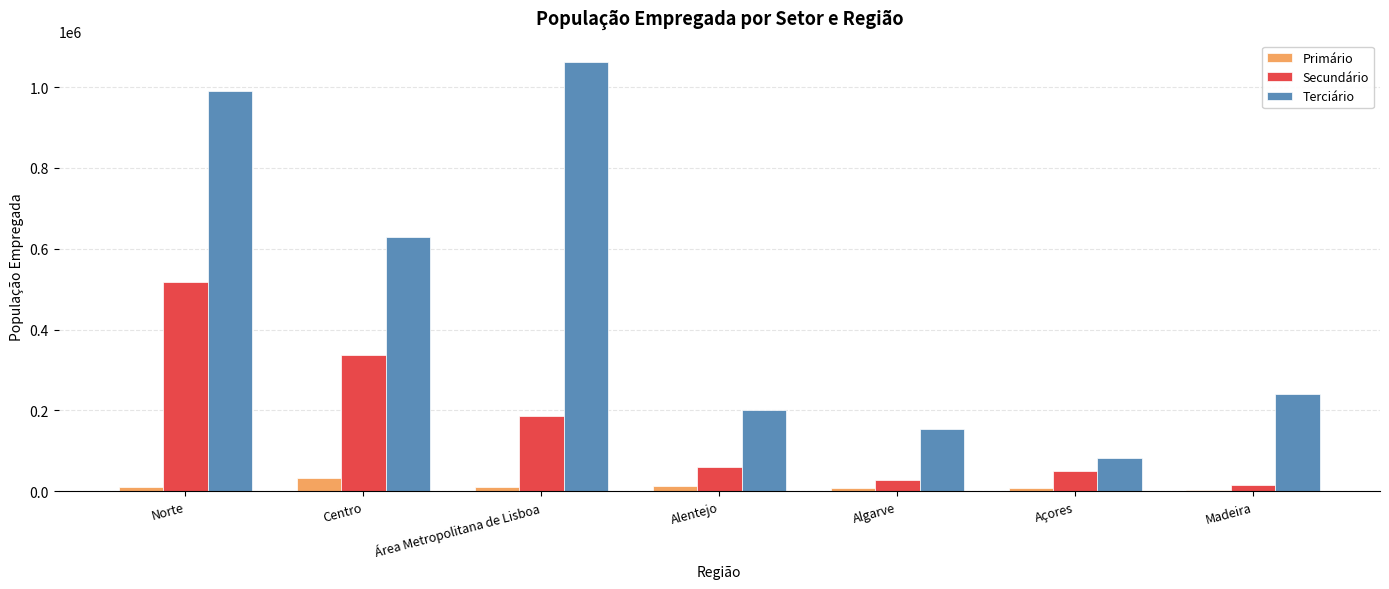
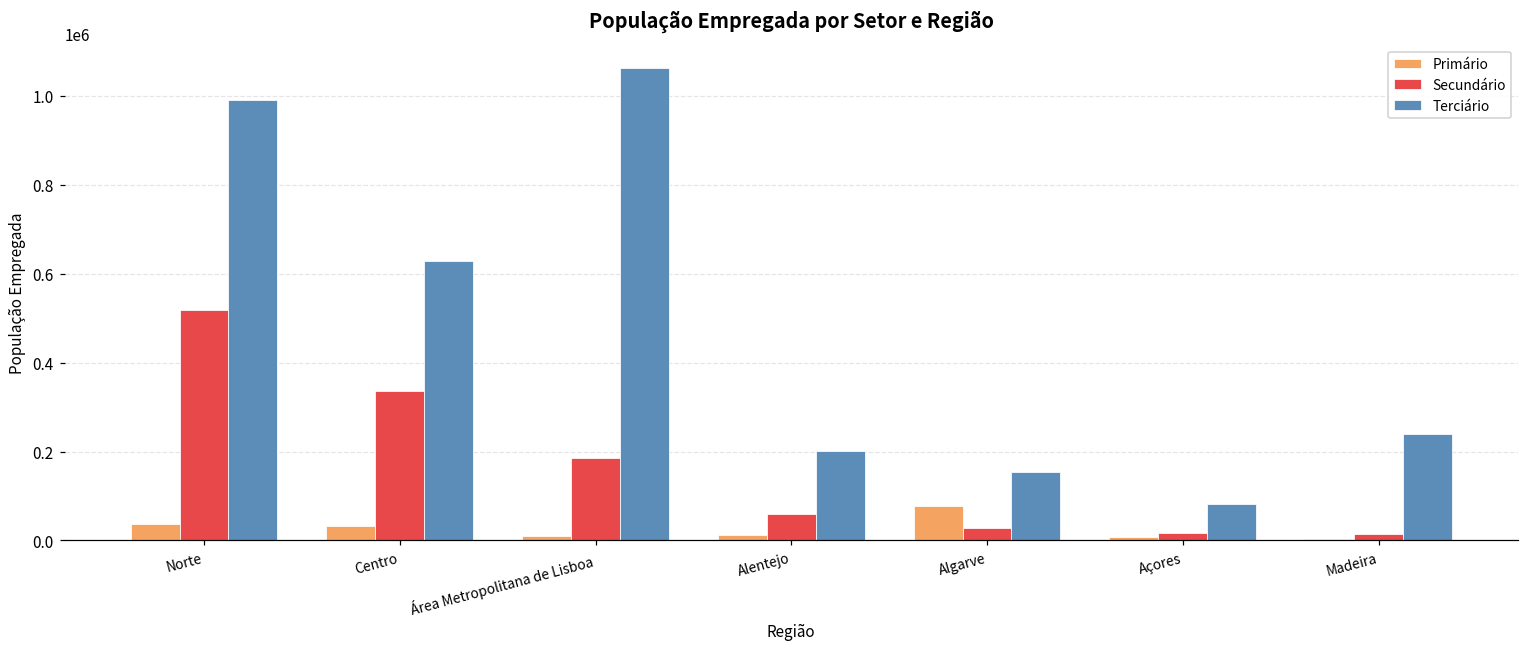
  {
    "Primário": {
-     "Norte": 10000,
+     "Norte": 40000,
      "Centro": 30000,
      "Área Metropolitana de Lisboa": 10000,
      "Alentejo": 10000,
-     "Algarve": 10000,
+     "Algarve": 80000,
      "Açores": 10000
    },
    "Secundário": {
      "Norte": 520000,
      "Centro": 340000,
      "Área Metropolitana de Lisboa": 190000,
      "Alentejo": 60000,
      "Algarve": 30000,
-     "Açores": 50000,
+     "Açores": 20000,
      "Madeira": 10000
    },
    "Terciário": {
      "Norte": 990000,
      "Centro": 630000,
      "Área Metropolitana de Lisboa": 1060000,
      "Alentejo": 200000,
      "Algarve": 150000,
      "Açores": 80000,
      "Madeira": 240000
    }
  }
